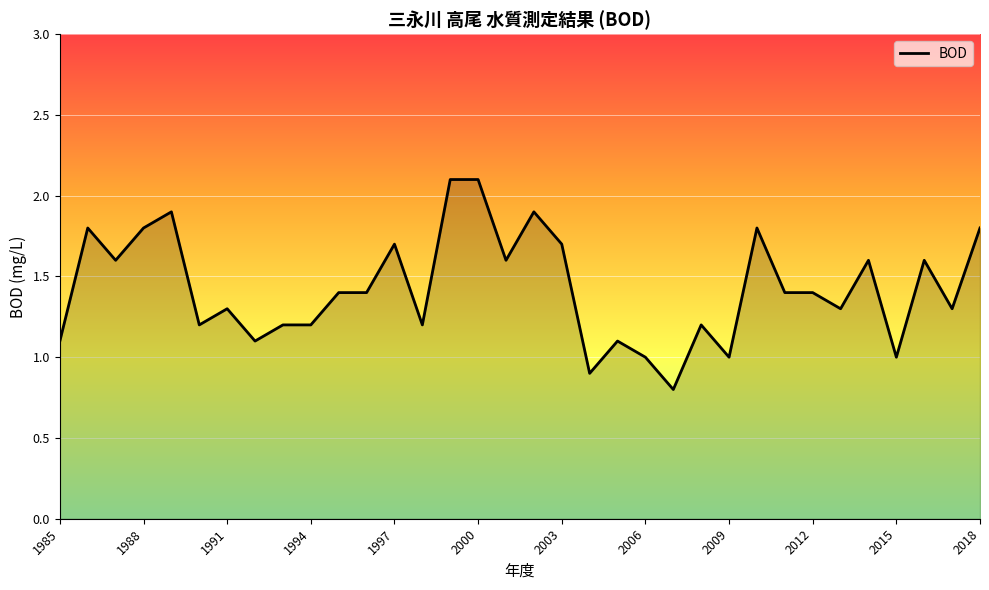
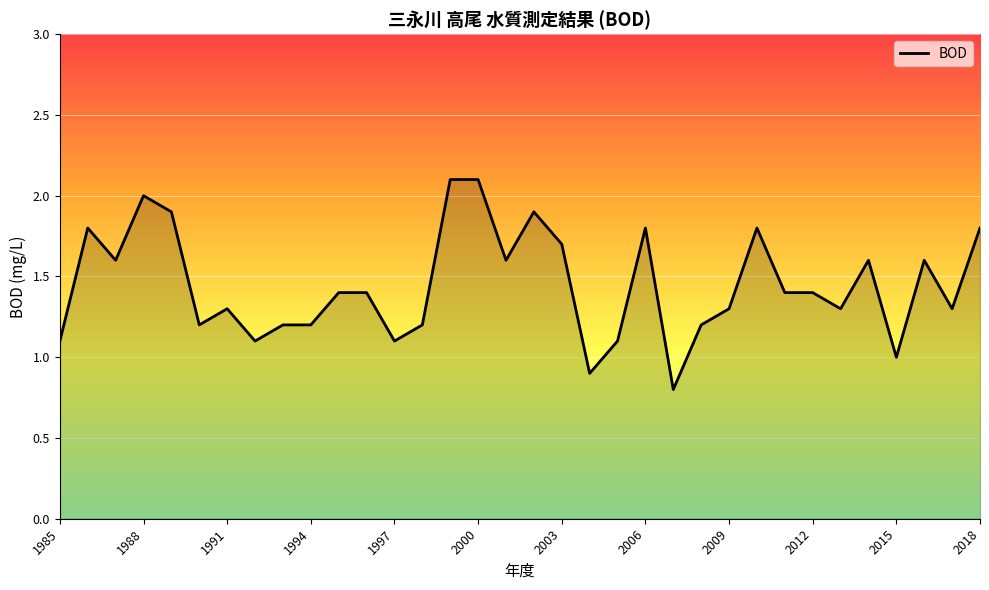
  {
    "1985": 1.1,
-   "1988": 1.8,
+   "1988": 2.0,
    "1991": 1.3,
    "1994": 1.2,
-   "1997": 1.7,
+   "1997": 1.1,
    "2000": 2.1,
    "2003": 1.7,
-   "2006": 1.0,
-   "2009": 1.0,
+   "2006": 1.8,
+   "2009": 1.3,
    "2012": 1.4,
    "2015": 1.0,
    "2018": 1.8
  }
